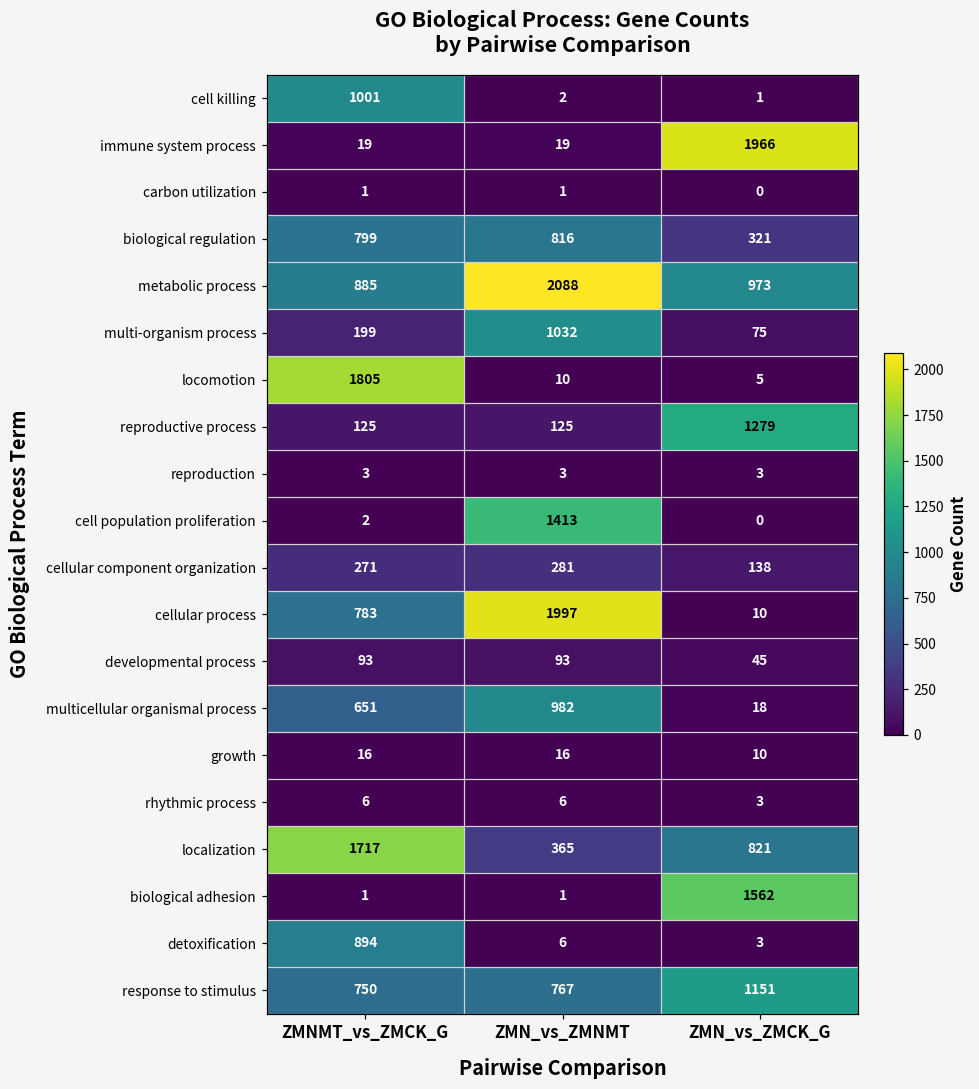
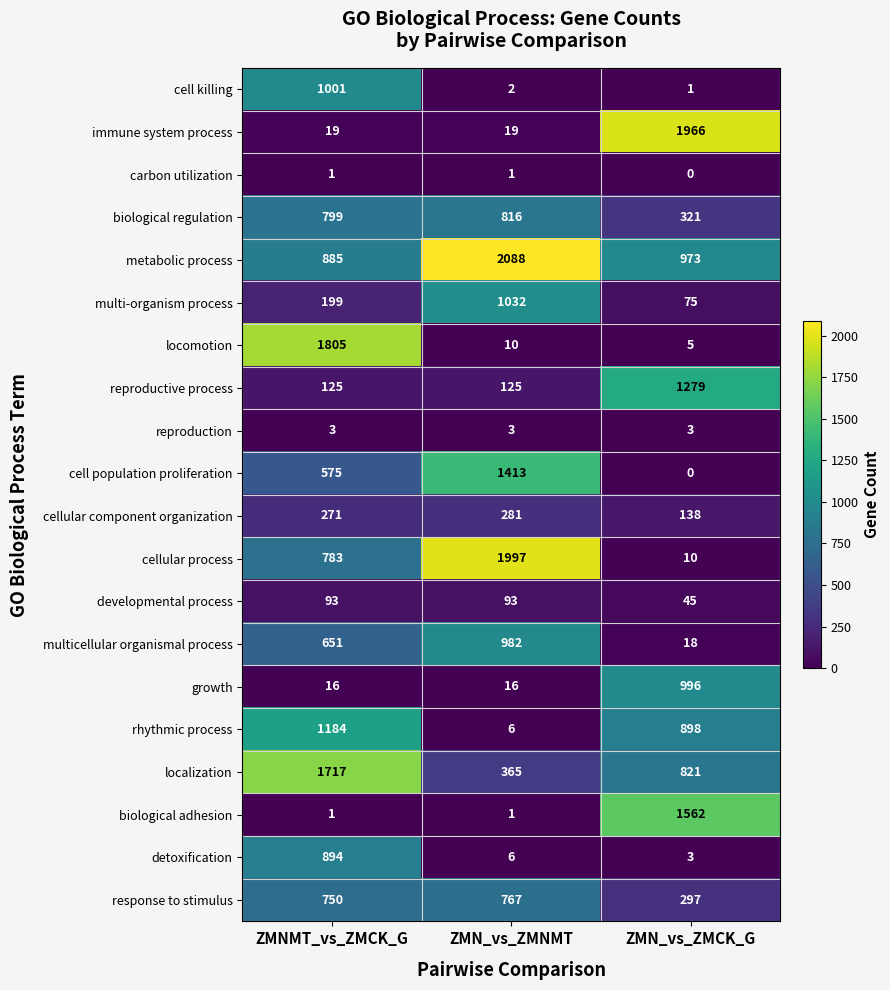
  {
    "cell killing": {
      "ZMNMT_vs_ZMCK_G": 1001,
      "ZMN_vs_ZMNMT": 2,
      "ZMN_vs_ZMCK_G": 1
    },
    "immune system process": {
      "ZMNMT_vs_ZMCK_G": 19,
      "ZMN_vs_ZMNMT": 19,
      "ZMN_vs_ZMCK_G": 1966
    },
    "carbon utilization": {
      "ZMNMT_vs_ZMCK_G": 1,
      "ZMN_vs_ZMNMT": 1,
      "ZMN_vs_ZMCK_G": 0
    },
    "biological regulation": {
      "ZMNMT_vs_ZMCK_G": 799,
      "ZMN_vs_ZMNMT": 816,
      "ZMN_vs_ZMCK_G": 321
    },
    "metabolic process": {
      "ZMNMT_vs_ZMCK_G": 885,
      "ZMN_vs_ZMNMT": 2088,
      "ZMN_vs_ZMCK_G": 973
    },
    "multi-organism process": {
      "ZMNMT_vs_ZMCK_G": 199,
      "ZMN_vs_ZMNMT": 1032,
      "ZMN_vs_ZMCK_G": 75
    },
    "locomotion": {
      "ZMNMT_vs_ZMCK_G": 1805,
      "ZMN_vs_ZMNMT": 10,
      "ZMN_vs_ZMCK_G": 5
    },
    "reproductive process": {
      "ZMNMT_vs_ZMCK_G": 125,
      "ZMN_vs_ZMNMT": 125,
      "ZMN_vs_ZMCK_G": 1279
    },
    "reproduction": {
      "ZMNMT_vs_ZMCK_G": 3,
      "ZMN_vs_ZMNMT": 3,
      "ZMN_vs_ZMCK_G": 3
    },
    "cell population proliferation": {
-     "ZMNMT_vs_ZMCK_G": 2,
+     "ZMNMT_vs_ZMCK_G": 575,
      "ZMN_vs_ZMNMT": 1413,
      "ZMN_vs_ZMCK_G": 0
    },
    "cellular component organization": {
      "ZMNMT_vs_ZMCK_G": 271,
      "ZMN_vs_ZMNMT": 281,
      "ZMN_vs_ZMCK_G": 138
    },
    "cellular process": {
      "ZMNMT_vs_ZMCK_G": 783,
      "ZMN_vs_ZMNMT": 1997,
      "ZMN_vs_ZMCK_G": 10
    },
    "developmental process": {
      "ZMNMT_vs_ZMCK_G": 93,
      "ZMN_vs_ZMNMT": 93,
      "ZMN_vs_ZMCK_G": 45
    },
    "multicellular organismal process": {
      "ZMNMT_vs_ZMCK_G": 651,
      "ZMN_vs_ZMNMT": 982,
      "ZMN_vs_ZMCK_G": 18
    },
    "growth": {
      "ZMNMT_vs_ZMCK_G": 16,
      "ZMN_vs_ZMNMT": 16,
-     "ZMN_vs_ZMCK_G": 10
+     "ZMN_vs_ZMCK_G": 996
    },
    "rhythmic process": {
-     "ZMNMT_vs_ZMCK_G": 6,
+     "ZMNMT_vs_ZMCK_G": 1184,
      "ZMN_vs_ZMNMT": 6,
-     "ZMN_vs_ZMCK_G": 3
+     "ZMN_vs_ZMCK_G": 898
    },
    "localization": {
      "ZMNMT_vs_ZMCK_G": 1717,
      "ZMN_vs_ZMNMT": 365,
      "ZMN_vs_ZMCK_G": 821
    },
    "biological adhesion": {
      "ZMNMT_vs_ZMCK_G": 1,
      "ZMN_vs_ZMNMT": 1,
      "ZMN_vs_ZMCK_G": 1562
    },
    "detoxification": {
      "ZMNMT_vs_ZMCK_G": 894,
      "ZMN_vs_ZMNMT": 6,
      "ZMN_vs_ZMCK_G": 3
    },
    "response to stimulus": {
      "ZMNMT_vs_ZMCK_G": 750,
      "ZMN_vs_ZMNMT": 767,
-     "ZMN_vs_ZMCK_G": 1151
+     "ZMN_vs_ZMCK_G": 297
    }
  }
